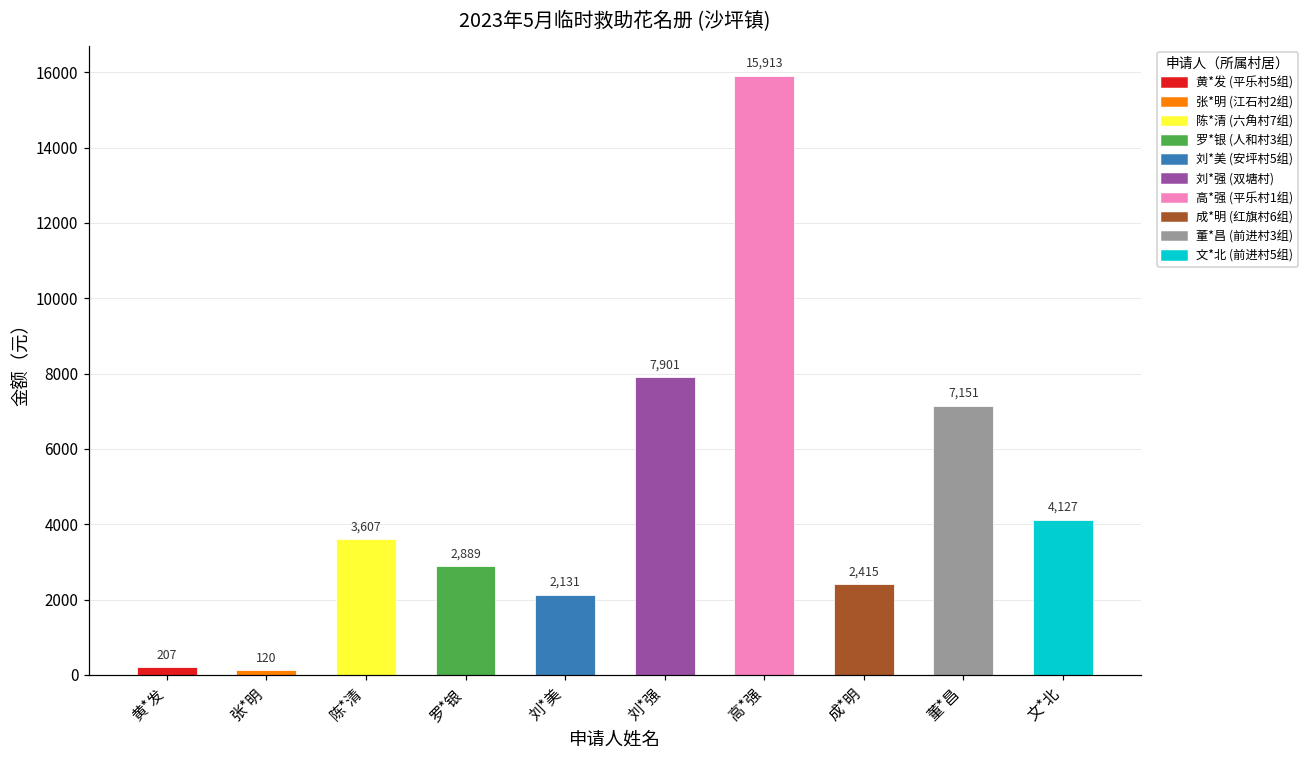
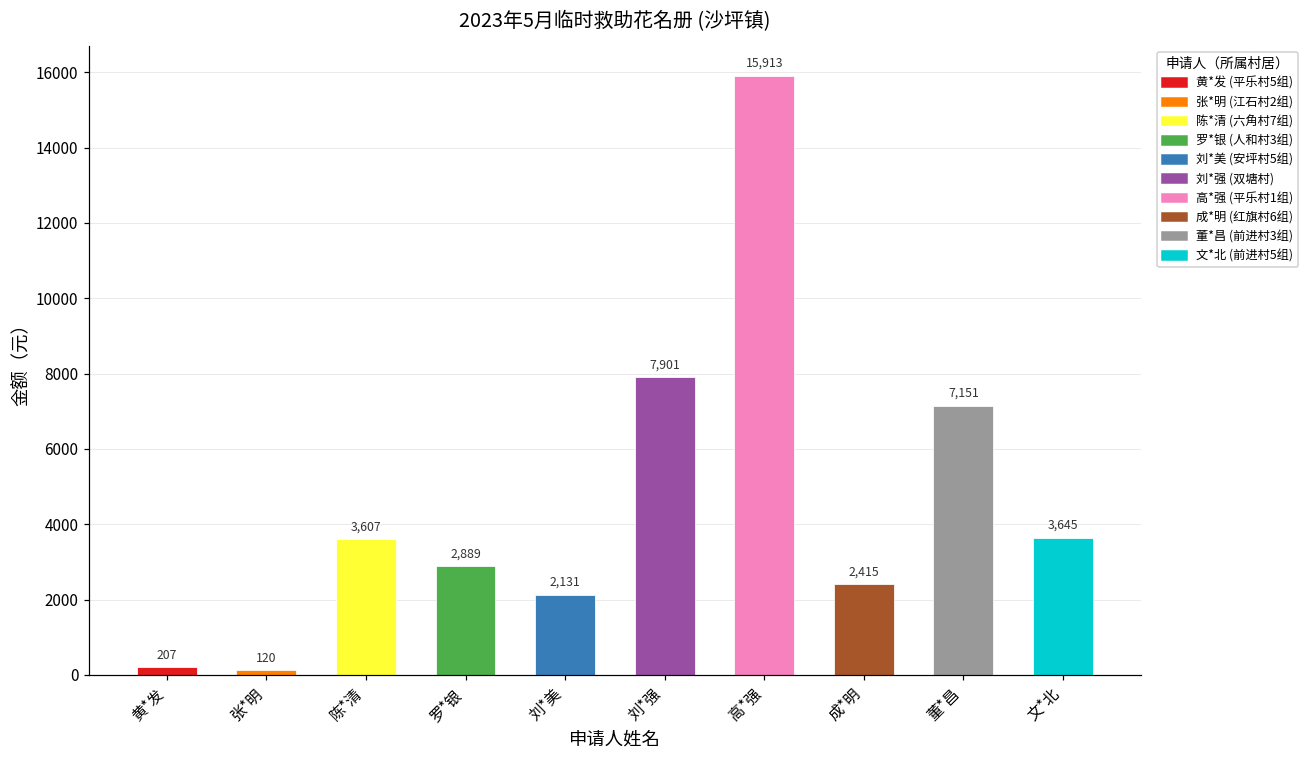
  {
    "黄*发": "207",
    "张*明": "120",
    "陈*清": "3,607",
    "罗*银": "2,889",
    "刘*美": "2,131",
    "刘*强": "7,901",
    "高*强": "15,913",
    "成*明": "2,415",
    "董*昌": "7,151",
-   "文*北": "4,127"
+   "文*北": "3,645"
  }
